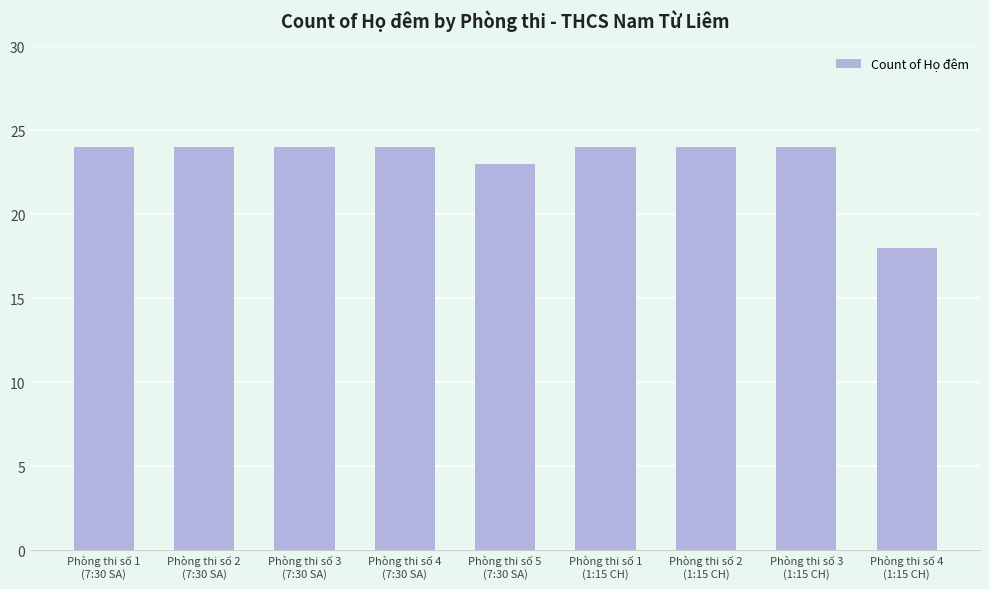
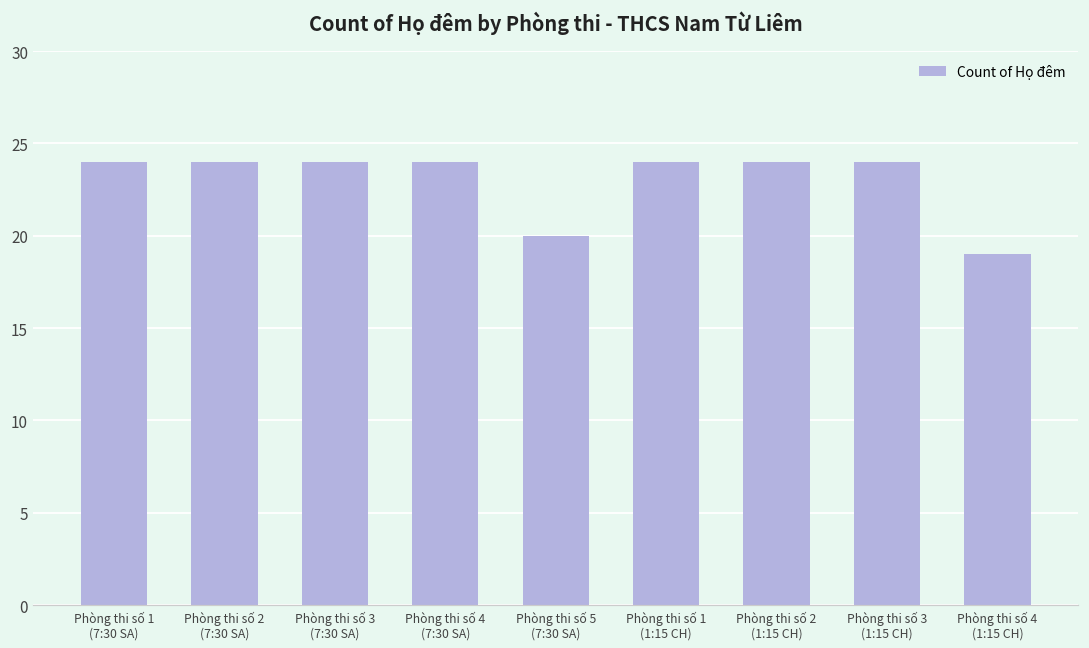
  {
    "Phòng thi số 1 (7:30 SA)": 24,
    "Phòng thi số 2 (7:30 SA)": 24,
    "Phòng thi số 3 (7:30 SA)": 24,
    "Phòng thi số 4 (7:30 SA)": 24,
-   "Phòng thi số 5 (7:30 SA)": 23,
+   "Phòng thi số 5 (7:30 SA)": 20,
    "Phòng thi số 1 (1:15 CH)": 24,
    "Phòng thi số 2 (1:15 CH)": 24,
    "Phòng thi số 3 (1:15 CH)": 24,
-   "Phòng thi số 4 (1:15 CH)": 18
+   "Phòng thi số 4 (1:15 CH)": 19
  }
